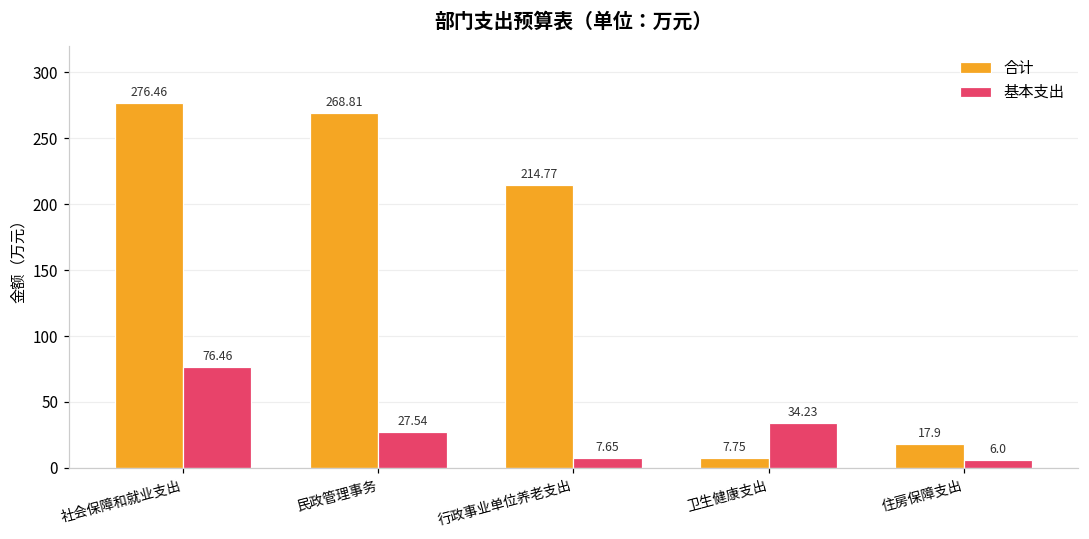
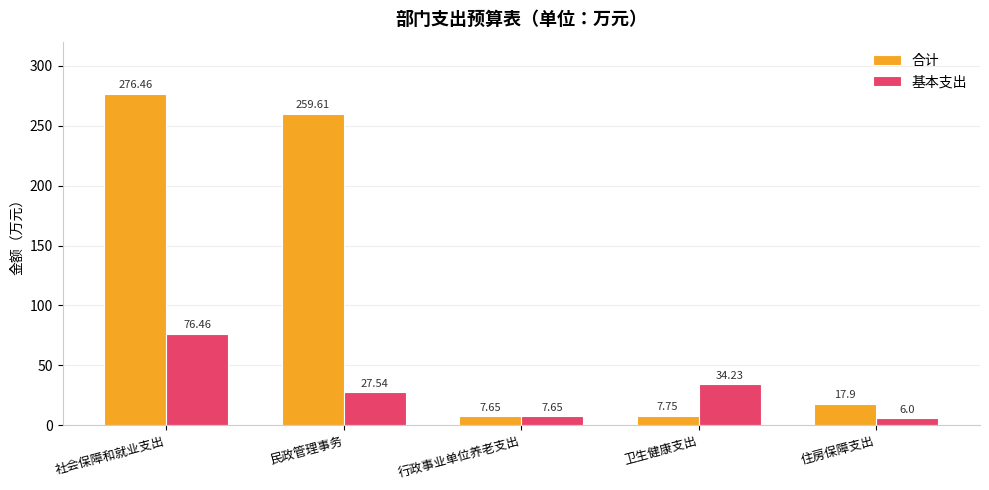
  {
    "合计": {
      "社会保障和就业支出": 276.46,
-     "民政管理事务": 268.81,
-     "行政事业单位养老支出": 214.77,
+     "民政管理事务": 259.61,
+     "行政事业单位养老支出": 7.65,
      "卫生健康支出": 7.75,
      "住房保障支出": 17.9
    },
    "基本支出": {
      "社会保障和就业支出": 76.46,
      "民政管理事务": 27.54,
      "行政事业单位养老支出": 7.65,
      "卫生健康支出": 34.23,
      "住房保障支出": 6.0
    }
  }
